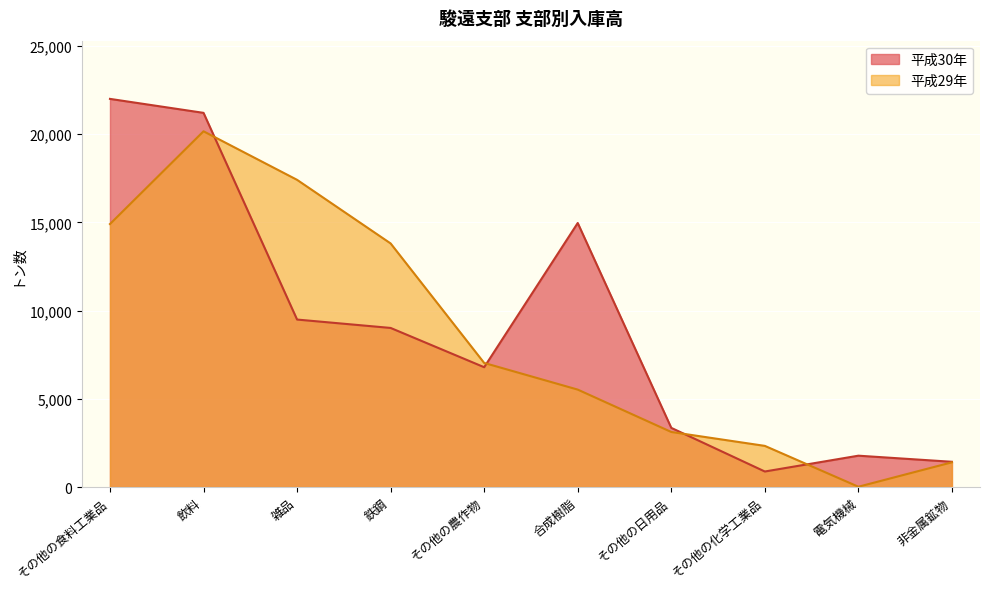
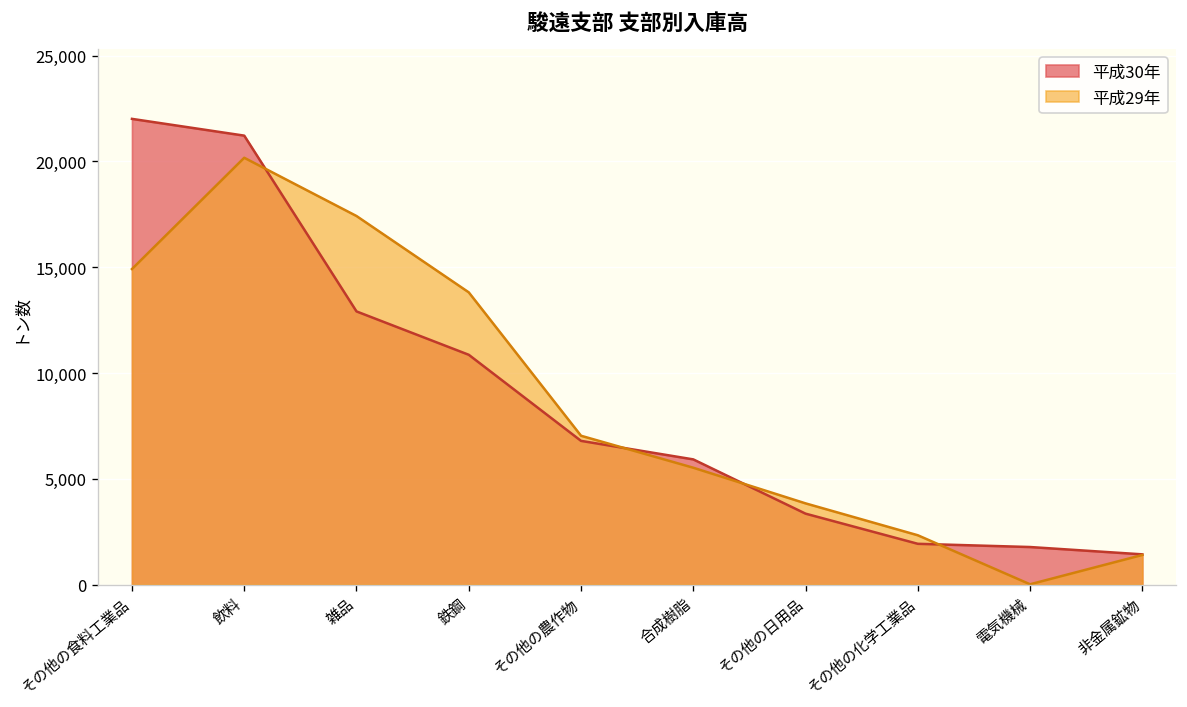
  {
    "平成30年": {
      "その他の食料工業品": "22,000",
      "飲料": "21,200",
-     "雑品": "9,500",
-     "鉄鋼": "9,000",
+     "雑品": "12,900",
+     "鉄鋼": "10,900",
      "その他の農作物": "6,800",
-     "合成樹脂": "15,000",
+     "合成樹脂": "5,900",
      "その他の日用品": "3,400",
-     "その他の化学工業品": "900",
+     "その他の化学工業品": "1,900",
      "電気機械": "1,800"
    },
    "平成29年": {
      "その他の食料工業品": "14,900",
      "飲料": "20,200",
      "雑品": "17,400",
      "鉄鋼": "13,800",
      "その他の農作物": "7,000",
      "合成樹脂": "5,500",
-     "その他の日用品": "3,100",
+     "その他の日用品": "3,800",
      "その他の化学工業品": "2,300",
      "電気機械": "0"
    }
  }
